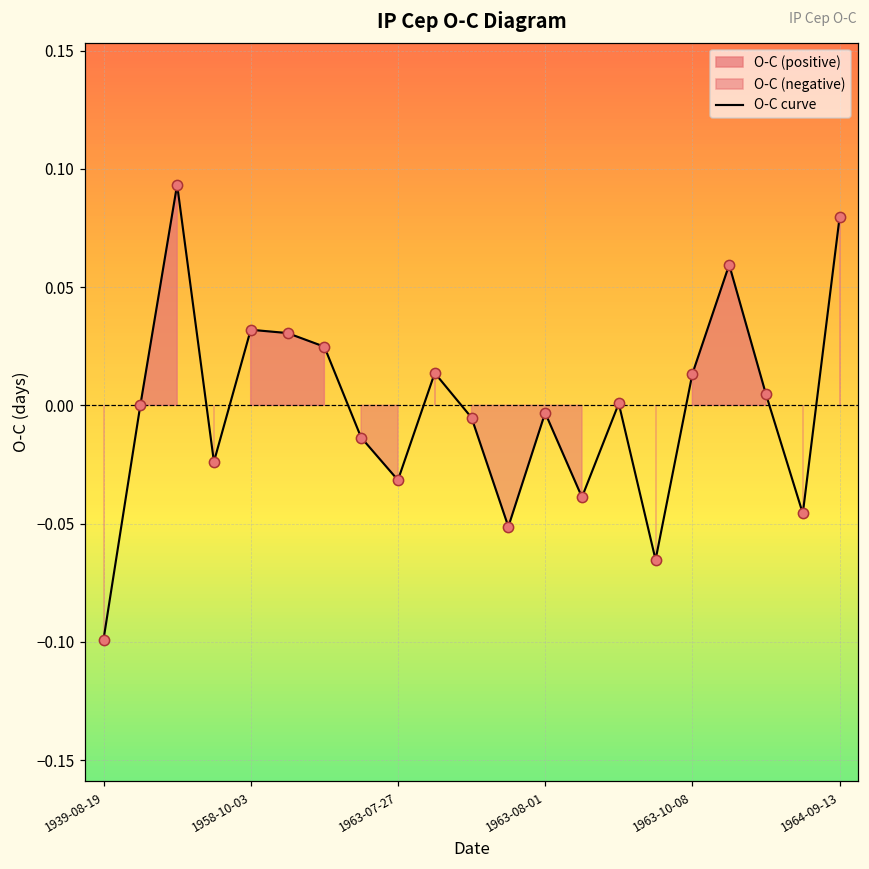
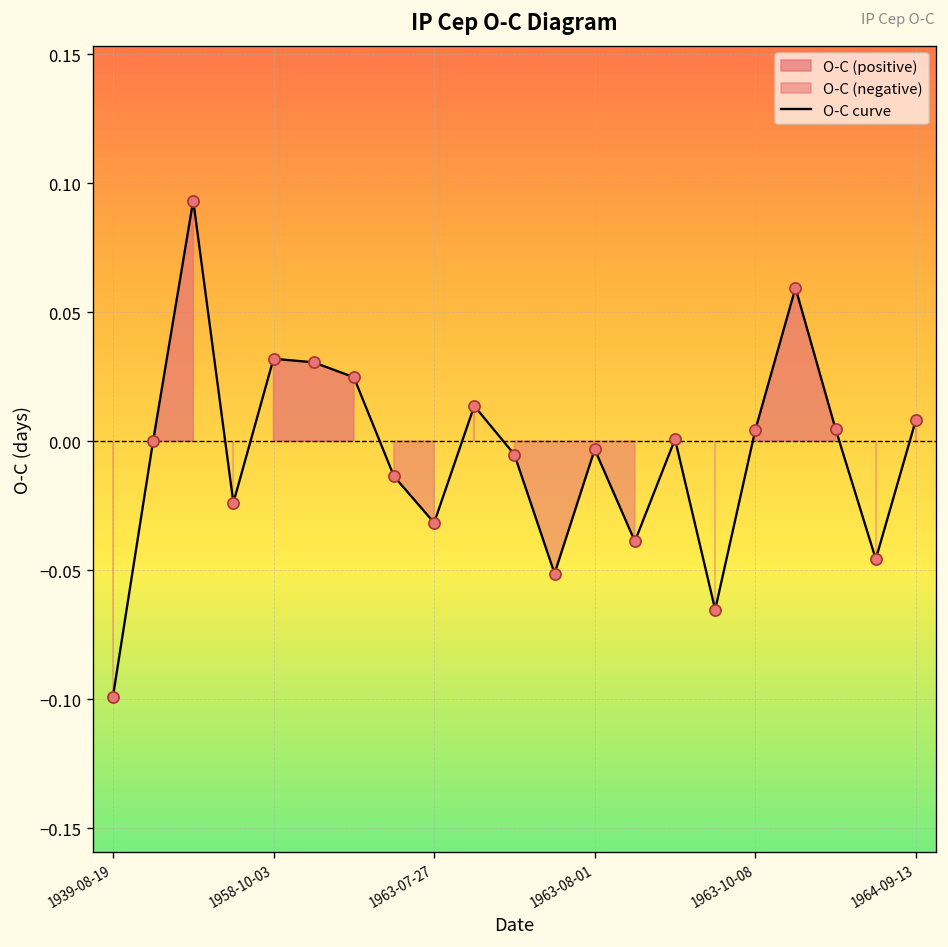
  {
    "1939-08-19": -0.099,
    "1958-10-03": 0.032,
    "1963-07-27": -0.032,
-   "1963-10-08": 0.013,
-   "1964-09-13": 0.079
+   "1963-10-08": 0.004,
+   "1964-09-13": 0.008
  }
